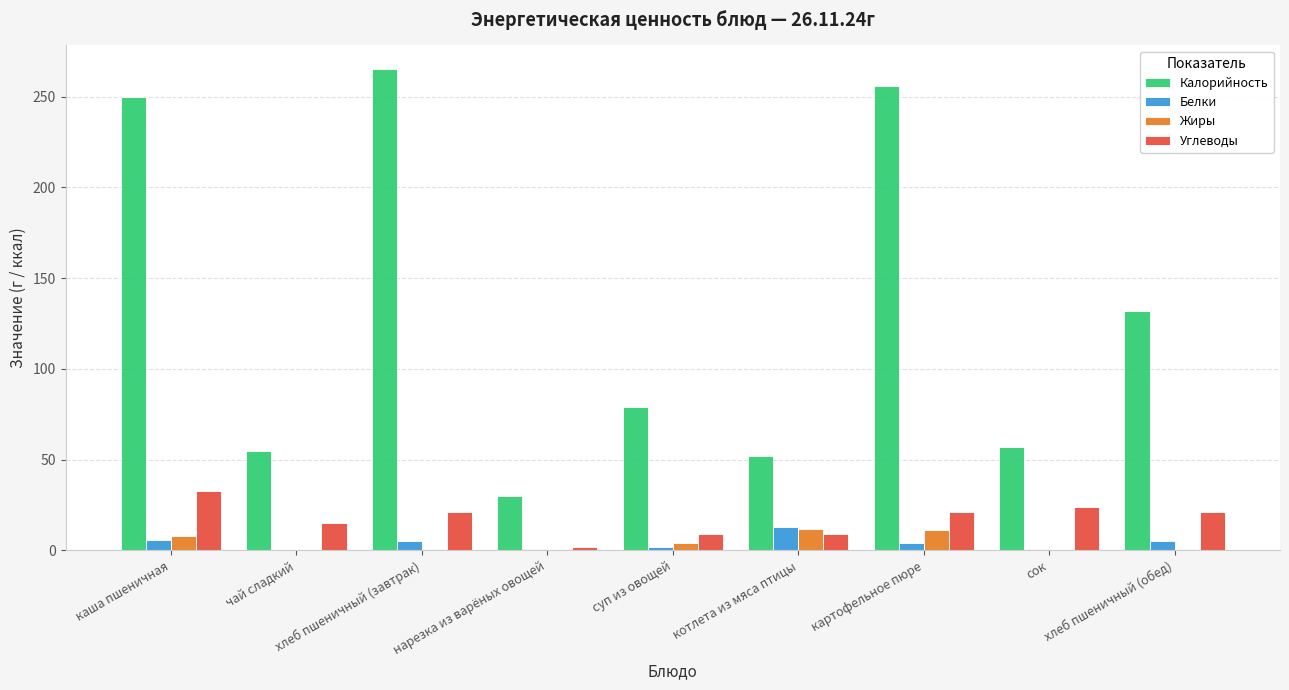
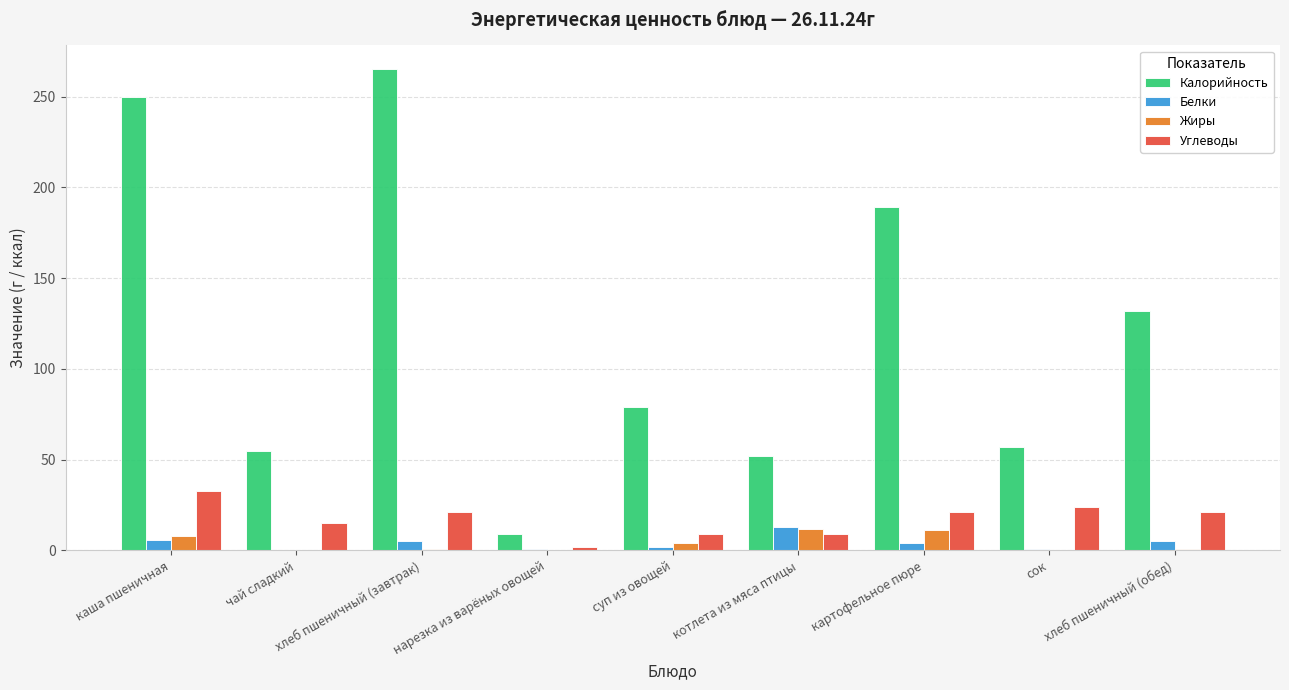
  {
    "Калорийность": {
      "каша пшеничная": 250,
      "чай сладкий": 55,
      "хлеб пшеничный (завтрак)": 265,
-     "нарезка из варёных овощей": 30,
+     "нарезка из варёных овощей": 9,
      "суп из овощей": 79,
      "котлета из мяса птицы": 52,
-     "картофельное пюре": 256,
+     "картофельное пюре": 189,
      "сок": 57,
      "хлеб пшеничный (обед)": 132
    },
    "Белки": {
      "каша пшеничная": 6,
      "чай сладкий": 0,
      "хлеб пшеничный (завтрак)": 5,
      "суп из овощей": 2,
      "котлета из мяса птицы": 13,
      "картофельное пюре": 4,
      "хлеб пшеничный (обед)": 5
    }
  }
